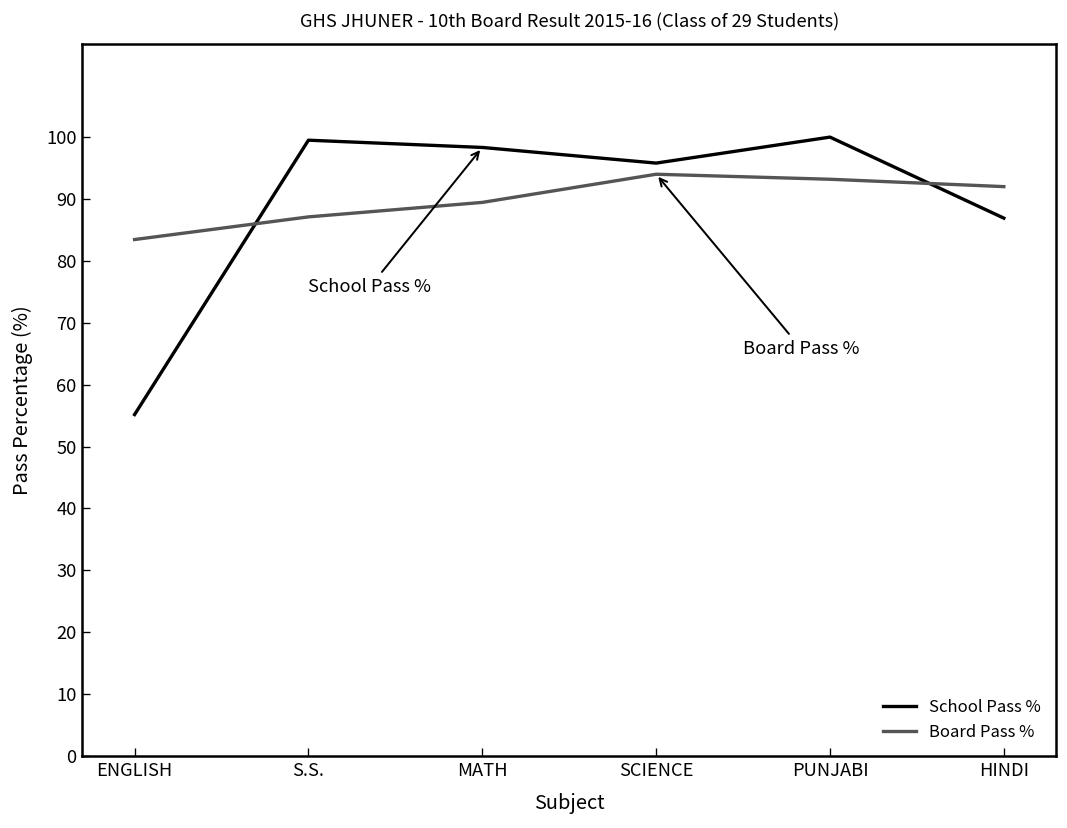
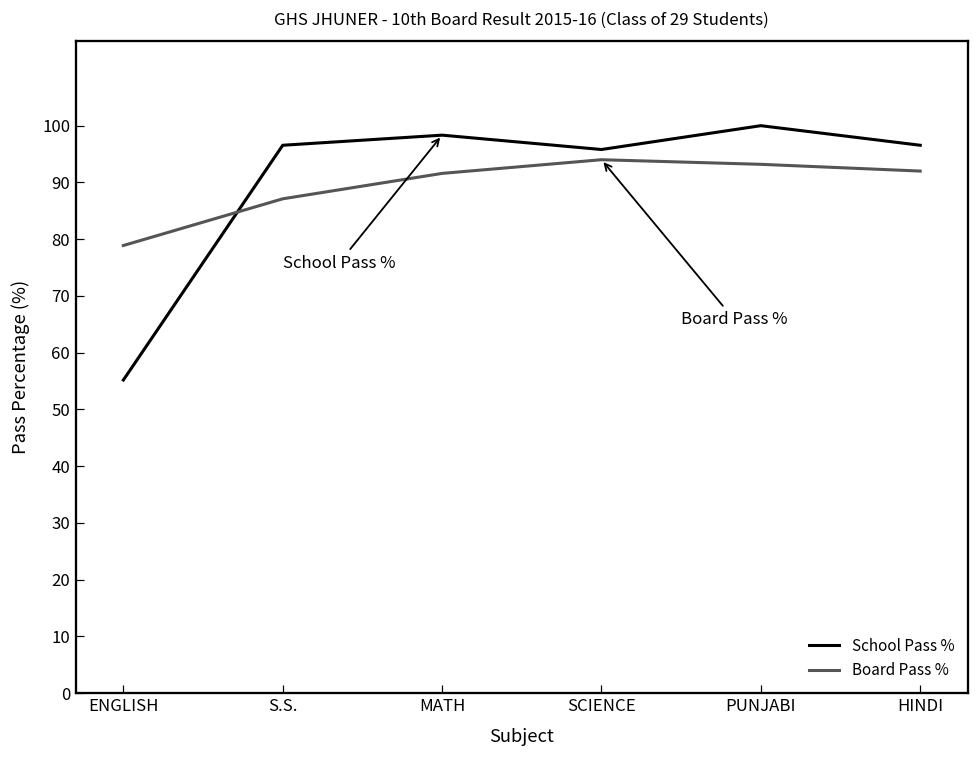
  {
    "School Pass %": {
      "ENGLISH": 55,
-     "S.S.": 100,
+     "S.S.": 97,
      "MATH": 98,
      "SCIENCE": 96,
      "PUNJABI": 100,
-     "HINDI": 87
+     "HINDI": 97
    },
    "Board Pass %": {
-     "ENGLISH": 83,
+     "ENGLISH": 79,
      "S.S.": 87,
-     "MATH": 89,
+     "MATH": 92,
      "SCIENCE": 94,
      "PUNJABI": 93,
      "HINDI": 92
    }
  }
